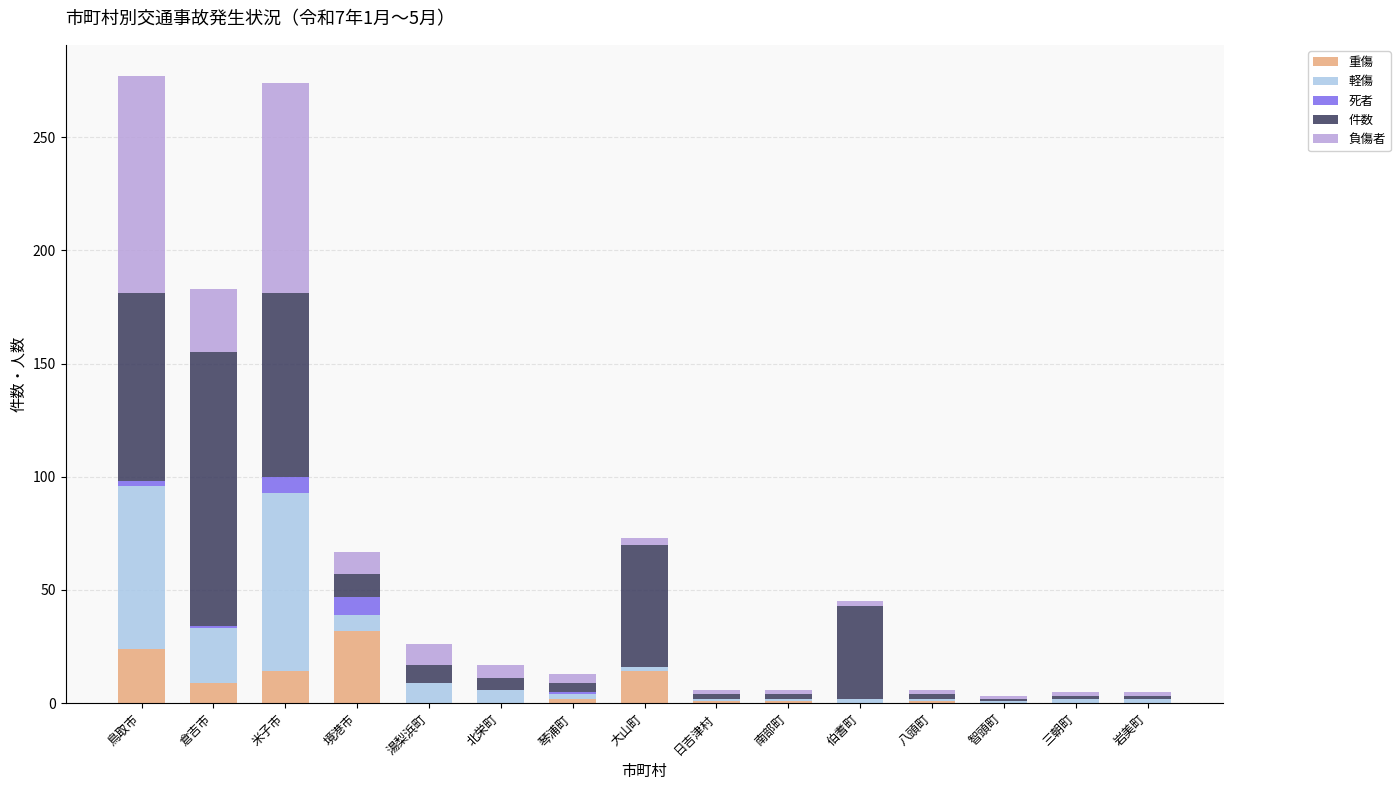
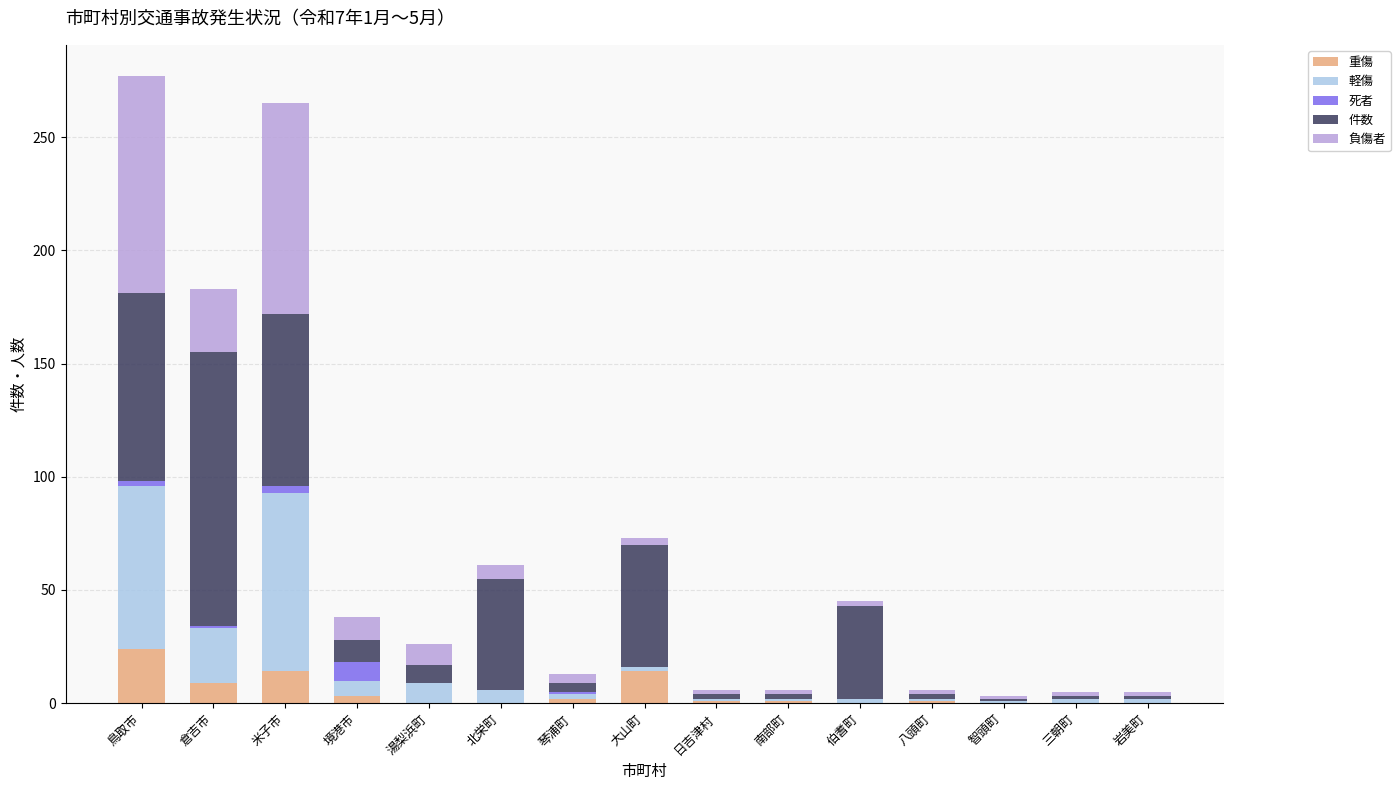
  {
    "重傷": {
      "鳥取市": 24,
      "倉吉市": 9,
      "米子市": 14,
-     "境港市": 32,
+     "境港市": 3,
      "湯梨浜町": 0,
      "北栄町": 0,
      "琴浦町": 2,
      "大山町": 14,
      "伯耆町": 0,
      "智頭町": 0,
      "三朝町": 0,
      "岩美町": 0
    },
    "死者": {
      "鳥取市": 2,
-     "米子市": 7,
+     "米子市": 3,
      "境港市": 8,
      "湯梨浜町": 0,
      "北栄町": 0,
      "大山町": 0,
      "日吉津村": 0,
      "南部町": 0,
      "伯耆町": 0,
      "八頭町": 0,
      "智頭町": 0,
      "三朝町": 0,
      "岩美町": 0
    },
    "件数": {
      "鳥取市": 83,
      "倉吉市": 121,
-     "米子市": 81,
+     "米子市": 76,
      "境港市": 10,
      "湯梨浜町": 8,
-     "北栄町": 5,
+     "北栄町": 49,
      "琴浦町": 4,
      "大山町": 54,
      "日吉津村": 2,
      "南部町": 2,
      "伯耆町": 41,
      "八頭町": 2
    }
  }
